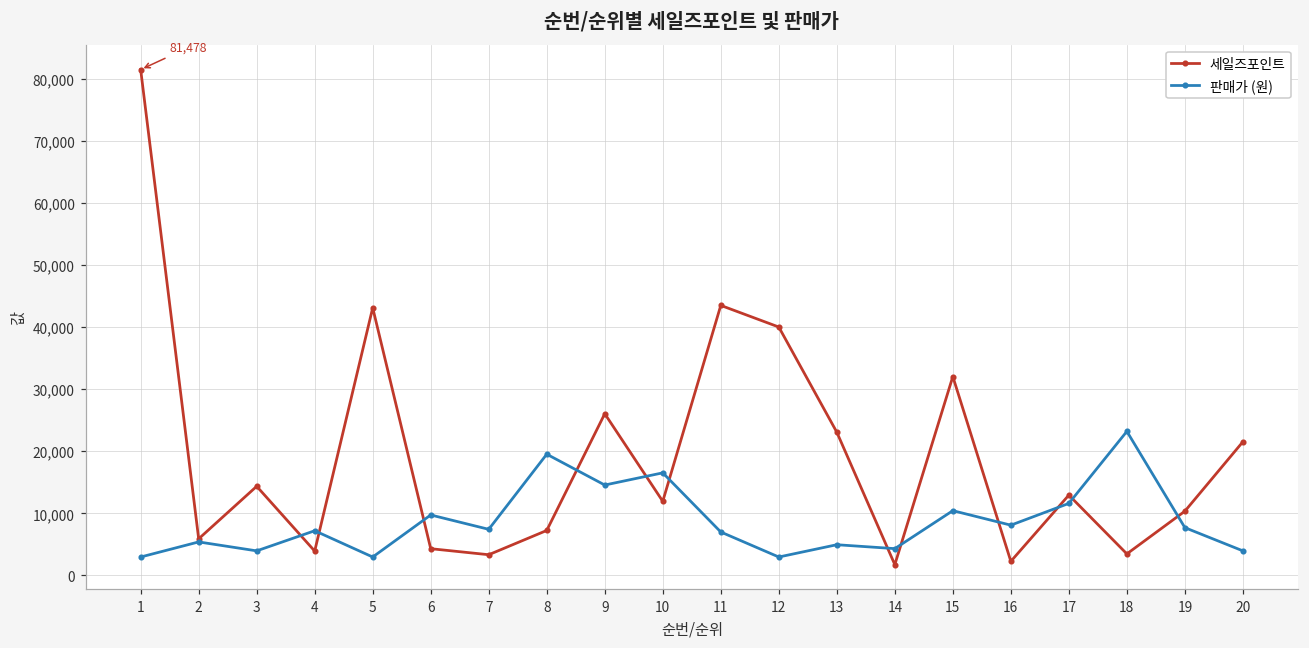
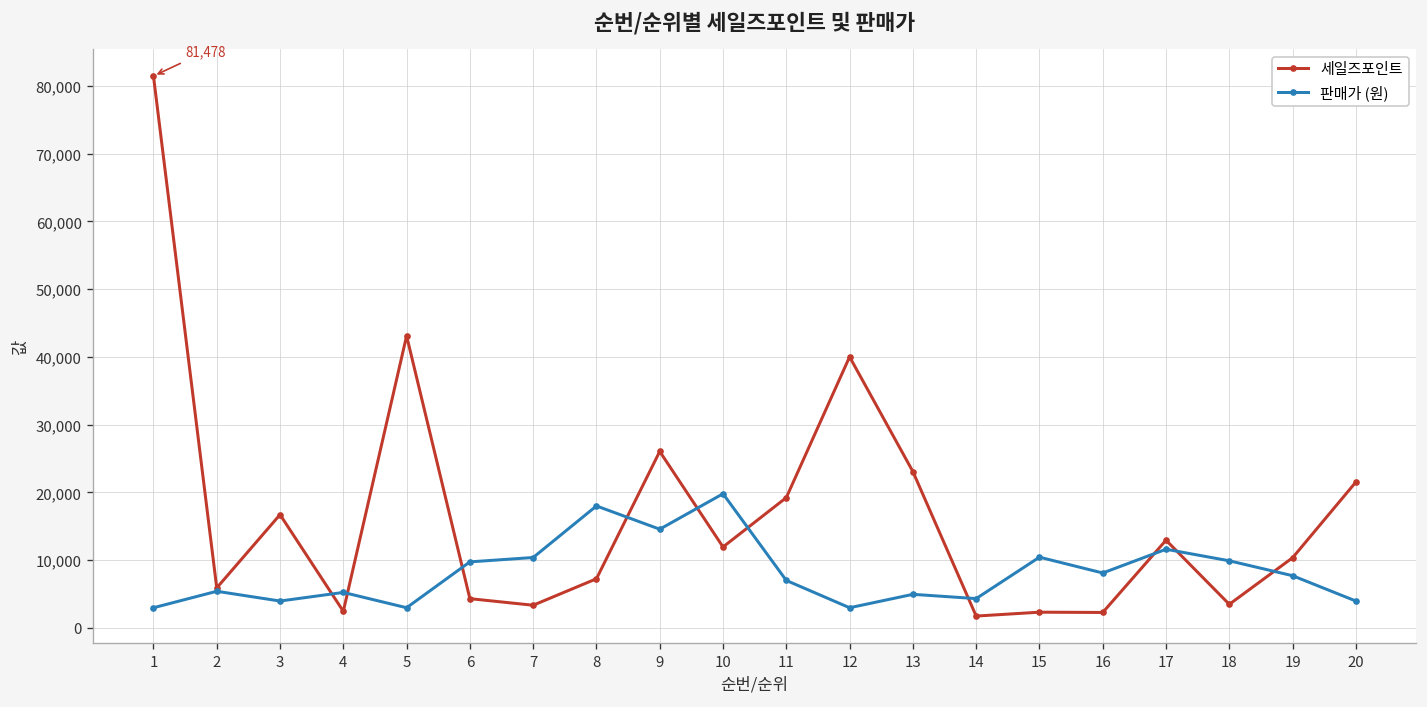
  {
    "세일즈포인트": {
      "2": "6,000",
-     "3": "14,000",
-     "4": "4,000",
+     "3": "17,000",
+     "4": "2,000",
      "5": "43,000",
      "6": "4,000",
      "7": "3,000",
      "8": "7,000",
      "9": "26,000",
      "10": "12,000",
-     "11": "43,000",
+     "11": "19,000",
      "12": "40,000",
      "13": "23,000",
      "14": "2,000",
-     "15": "32,000",
+     "15": "2,000",
      "16": "2,000",
      "17": "13,000",
      "18": "3,000",
      "19": "10,000",
      "20": "22,000"
    },
    "판매가 (원)": {
      "1": "3,000",
      "2": "5,000",
      "3": "4,000",
-     "4": "7,000",
+     "4": "5,000",
      "5": "3,000",
      "6": "10,000",
-     "7": "7,000",
-     "8": "20,000",
+     "7": "10,000",
+     "8": "18,000",
      "9": "15,000",
-     "10": "17,000",
+     "10": "20,000",
      "11": "7,000",
      "12": "3,000",
      "13": "5,000",
      "14": "4,000",
      "15": "10,000",
      "16": "8,000",
      "17": "12,000",
-     "18": "23,000",
+     "18": "10,000",
      "19": "8,000",
      "20": "4,000"
    }
  }
